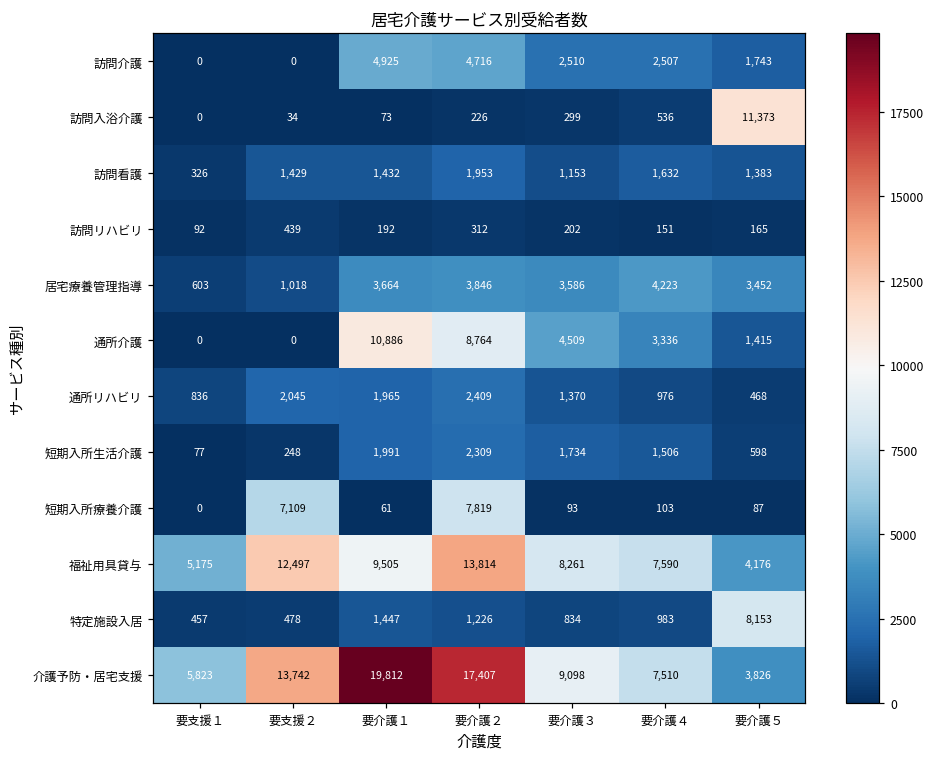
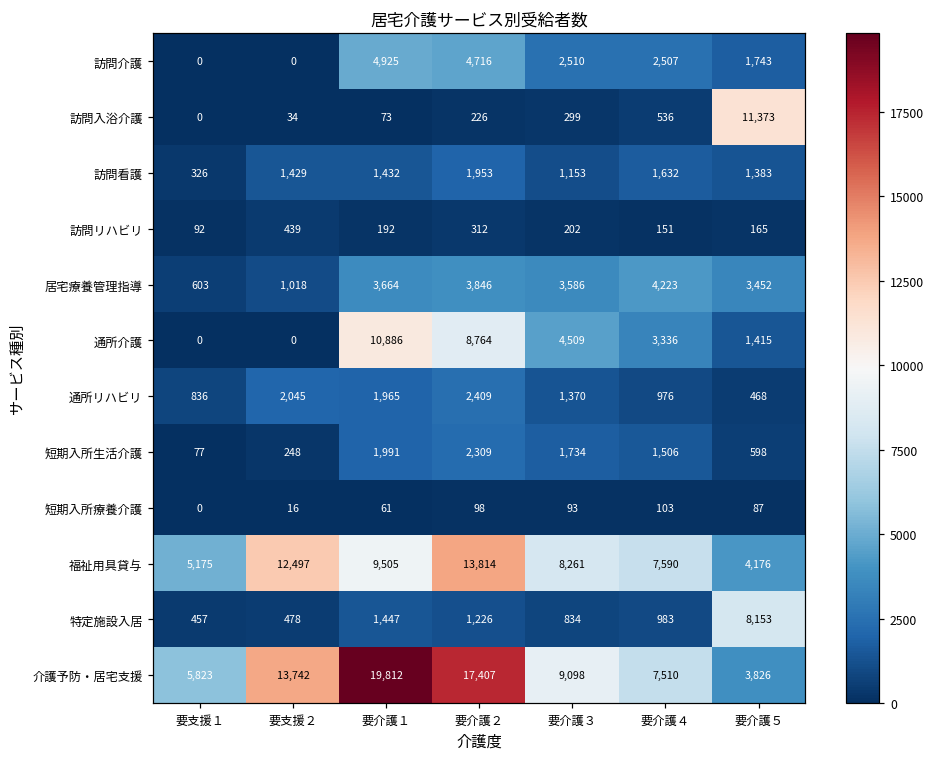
  {
    "訪問介護": {
      "要支援１": "0",
      "要支援２": "0",
      "要介護１": "4,925",
      "要介護２": "4,716",
      "要介護３": "2,510",
      "要介護４": "2,507",
      "要介護５": "1,743"
    },
    "訪問入浴介護": {
      "要支援１": "0",
      "要支援２": "34",
      "要介護１": "73",
      "要介護２": "226",
      "要介護３": "299",
      "要介護４": "536",
      "要介護５": "11,373"
    },
    "訪問看護": {
      "要支援１": "326",
      "要支援２": "1,429",
      "要介護１": "1,432",
      "要介護２": "1,953",
      "要介護３": "1,153",
      "要介護４": "1,632",
      "要介護５": "1,383"
    },
    "訪問リハビリ": {
      "要支援１": "92",
      "要支援２": "439",
      "要介護１": "192",
      "要介護２": "312",
      "要介護３": "202",
      "要介護４": "151",
      "要介護５": "165"
    },
    "居宅療養管理指導": {
      "要支援１": "603",
      "要支援２": "1,018",
      "要介護１": "3,664",
      "要介護２": "3,846",
      "要介護３": "3,586",
      "要介護４": "4,223",
      "要介護５": "3,452"
    },
    "通所介護": {
      "要支援１": "0",
      "要支援２": "0",
      "要介護１": "10,886",
      "要介護２": "8,764",
      "要介護３": "4,509",
      "要介護４": "3,336",
      "要介護５": "1,415"
    },
    "通所リハビリ": {
      "要支援１": "836",
      "要支援２": "2,045",
      "要介護１": "1,965",
      "要介護２": "2,409",
      "要介護３": "1,370",
      "要介護４": "976",
      "要介護５": "468"
    },
    "短期入所生活介護": {
      "要支援１": "77",
      "要支援２": "248",
      "要介護１": "1,991",
      "要介護２": "2,309",
      "要介護３": "1,734",
      "要介護４": "1,506",
      "要介護５": "598"
    },
    "短期入所療養介護": {
      "要支援１": "0",
-     "要支援２": "7,109",
+     "要支援２": "16",
      "要介護１": "61",
-     "要介護２": "7,819",
+     "要介護２": "98",
      "要介護３": "93",
      "要介護４": "103",
      "要介護５": "87"
    },
    "福祉用具貸与": {
      "要支援１": "5,175",
      "要支援２": "12,497",
      "要介護１": "9,505",
      "要介護２": "13,814",
      "要介護３": "8,261",
      "要介護４": "7,590",
      "要介護５": "4,176"
    },
    "特定施設入居": {
      "要支援１": "457",
      "要支援２": "478",
      "要介護１": "1,447",
      "要介護２": "1,226",
      "要介護３": "834",
      "要介護４": "983",
      "要介護５": "8,153"
    },
    "介護予防・居宅支援": {
      "要支援１": "5,823",
      "要支援２": "13,742",
      "要介護１": "19,812",
      "要介護２": "17,407",
      "要介護３": "9,098",
      "要介護４": "7,510",
      "要介護５": "3,826"
    }
  }
